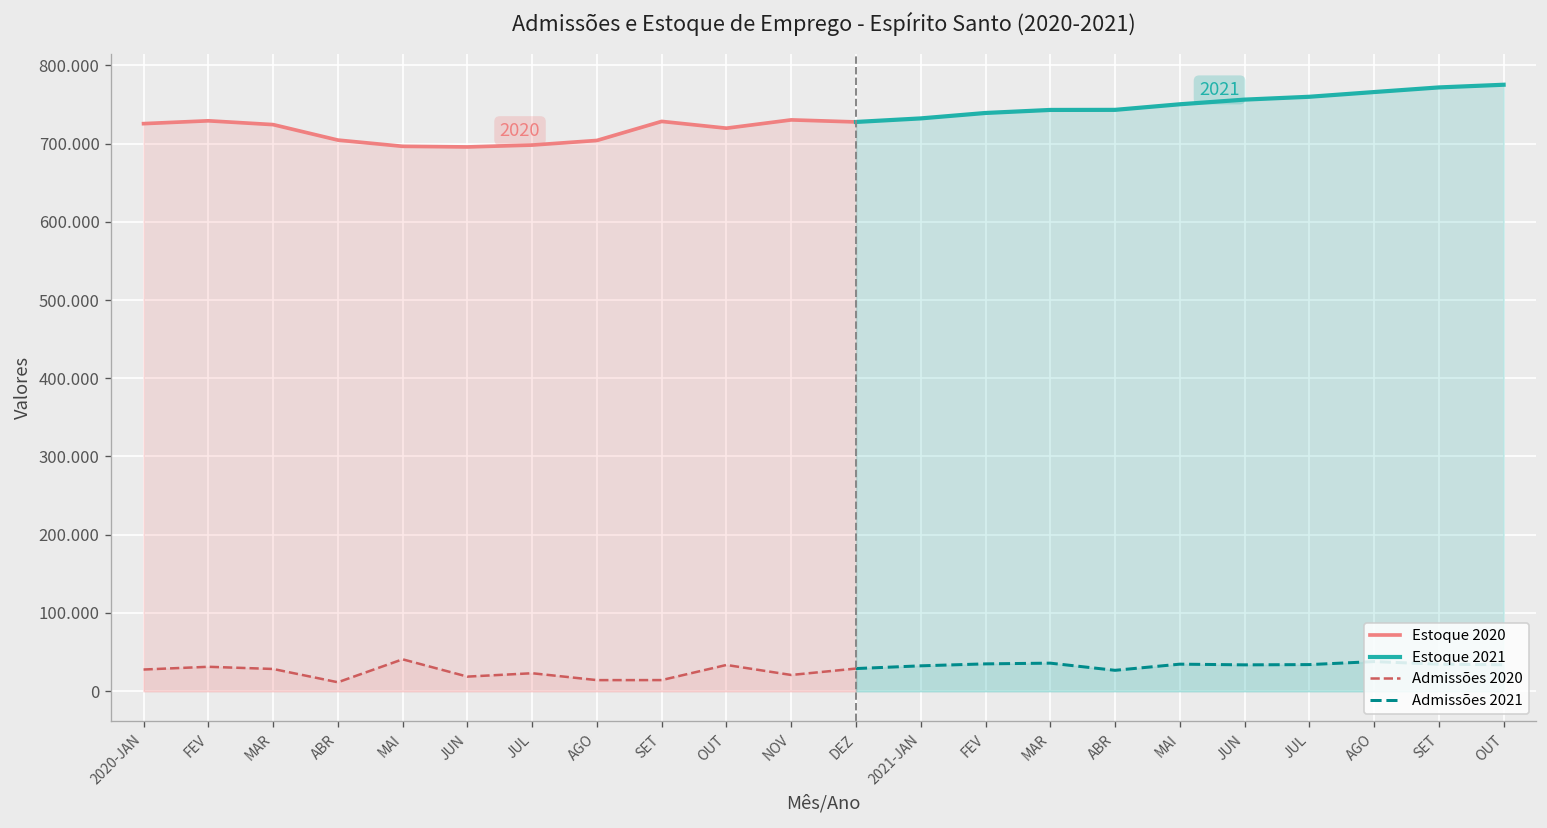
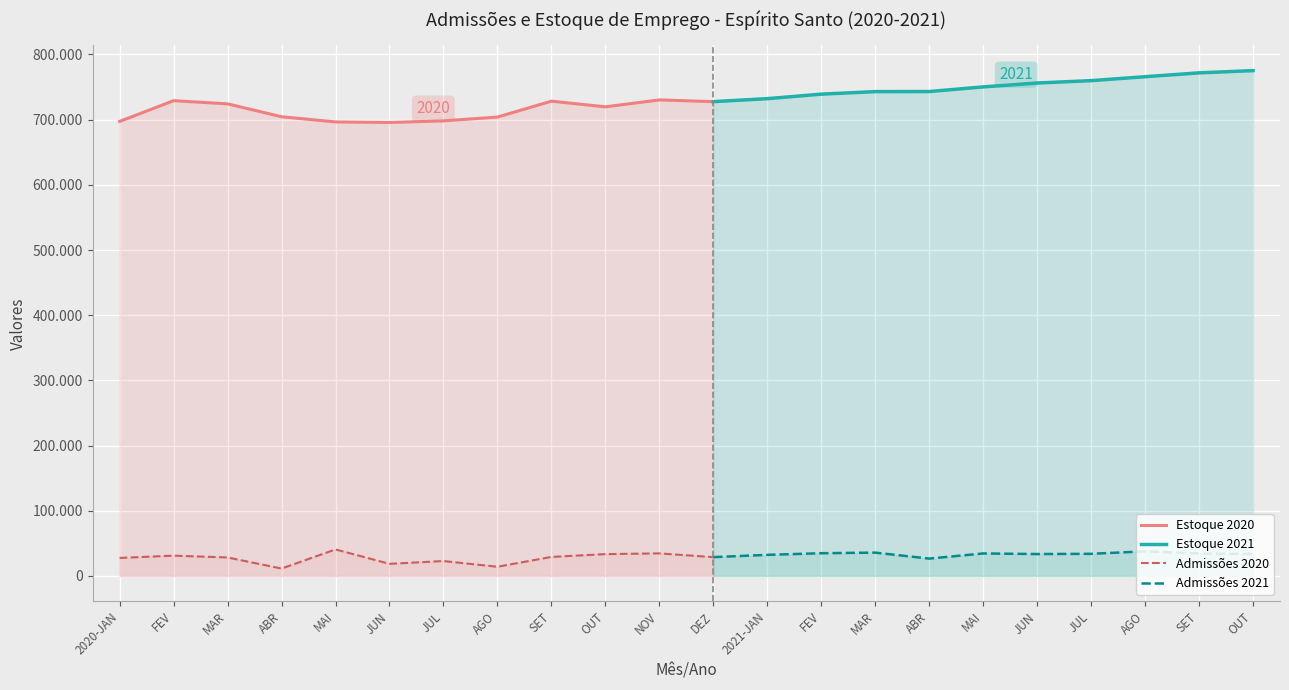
  {
    "Estoque 2020": {
-     "2020-JAN": 730,
+     "2020-JAN": 700,
      "FEV": 730,
      "MAR": 720,
      "ABR": 700,
      "MAI": 700,
      "JUN": 700,
      "AGO": 700,
      "SET": 730,
      "OUT": 720,
      "NOV": 730
    },
    "Admissões 2020": {
      "2020-JAN": 30,
      "FEV": 30,
      "MAR": 30,
      "ABR": 10,
      "MAI": 40,
      "JUN": 20,
      "JUL": 20,
      "AGO": 10,
-     "SET": 10,
+     "SET": 30,
      "OUT": 30,
-     "NOV": 20
+     "NOV": 30
    }
  }
